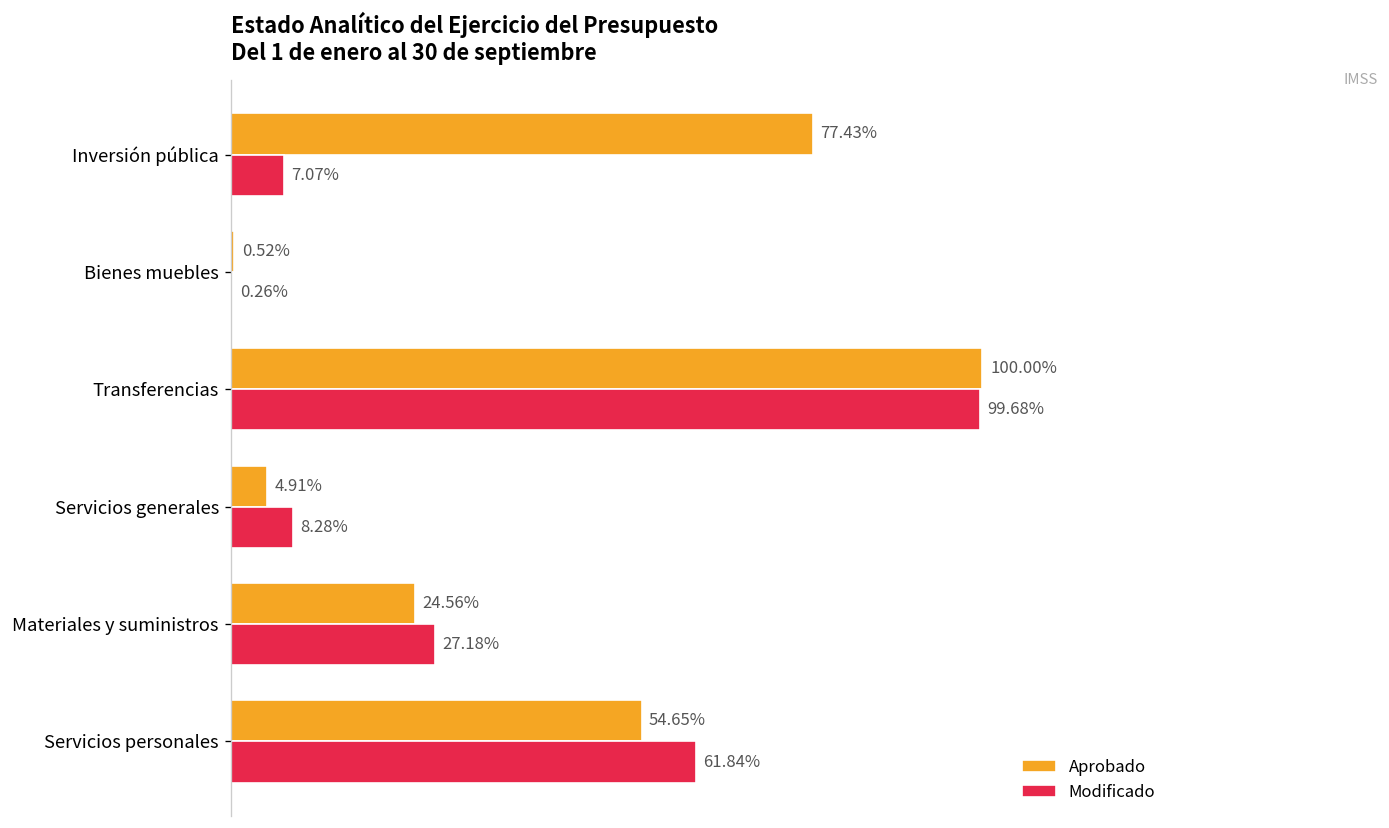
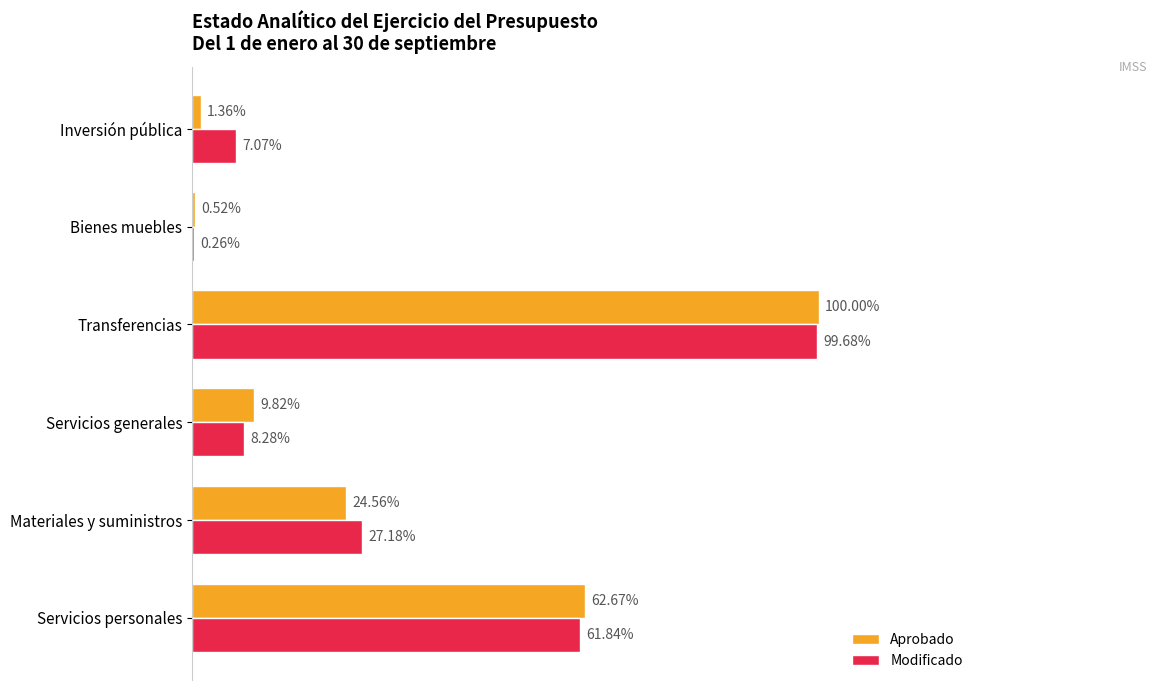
  {
    "Aprobado": {
-     "Inversión pública": "77.43%",
+     "Inversión pública": "1.36%",
      "Bienes muebles": "0.52%",
      "Transferencias": "100.00%",
-     "Servicios generales": "4.91%",
+     "Servicios generales": "9.82%",
      "Materiales y suministros": "24.56%",
-     "Servicios personales": "54.65%"
+     "Servicios personales": "62.67%"
    },
    "Modificado": {
      "Inversión pública": "7.07%",
      "Bienes muebles": "0.26%",
      "Transferencias": "99.68%",
      "Servicios generales": "8.28%",
      "Materiales y suministros": "27.18%",
      "Servicios personales": "61.84%"
    }
  }
